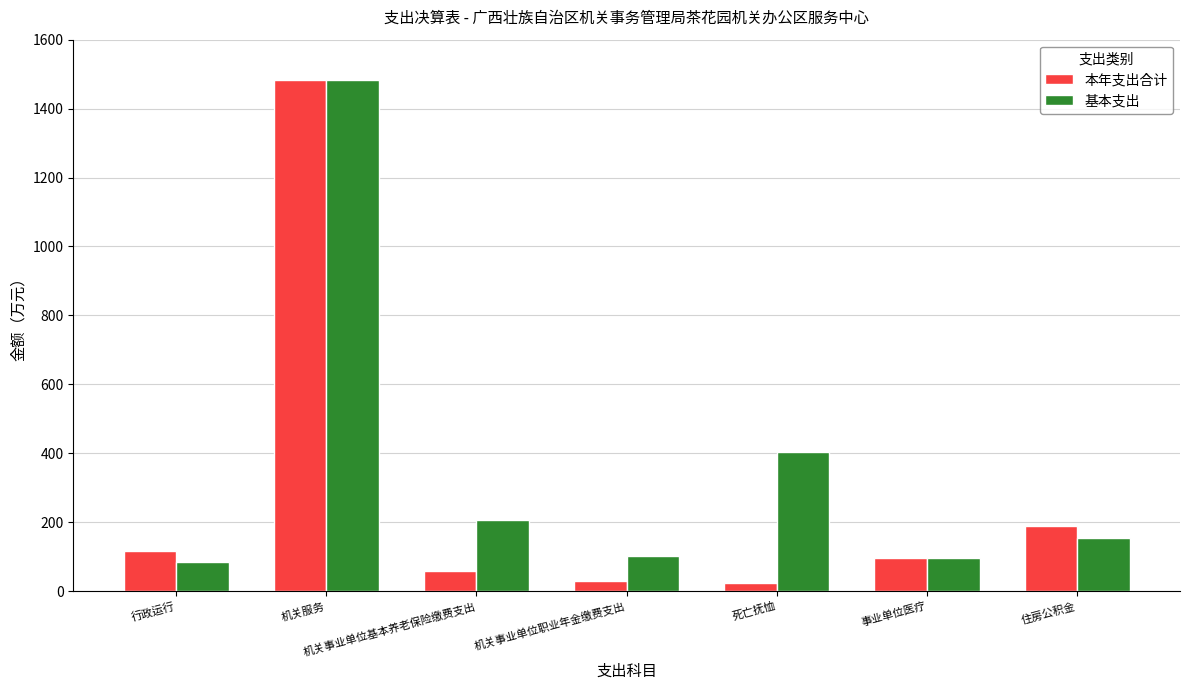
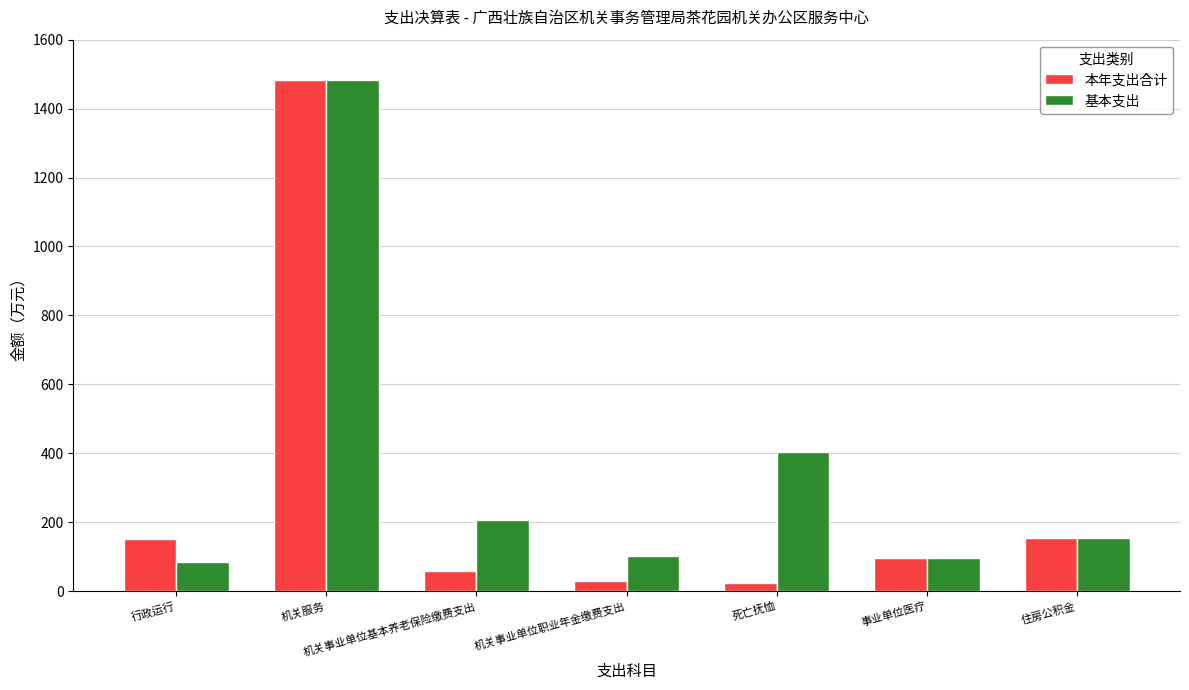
  {
    "本年支出合计": {
-     "行政运行": 120,
+     "行政运行": 150,
      "机关服务": 1480,
      "机关事业单位基本养老保险缴费支出": 60,
      "机关事业单位职业年金缴费支出": 30,
      "死亡抚恤": 20,
      "事业单位医疗": 90,
-     "住房公积金": 190
+     "住房公积金": 150
    },
    "基本支出": {
      "行政运行": 80,
      "机关服务": 1480,
      "机关事业单位基本养老保险缴费支出": 210,
      "机关事业单位职业年金缴费支出": 100,
      "死亡抚恤": 400,
      "事业单位医疗": 90,
      "住房公积金": 150
    }
  }
